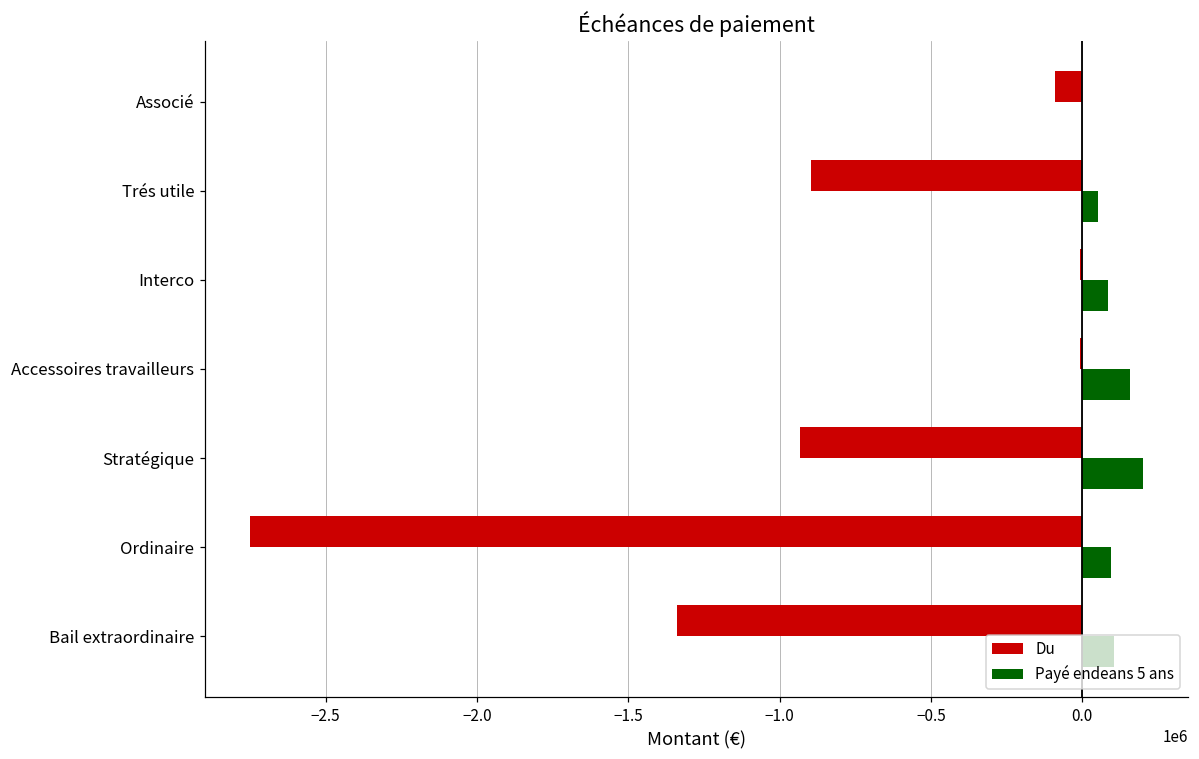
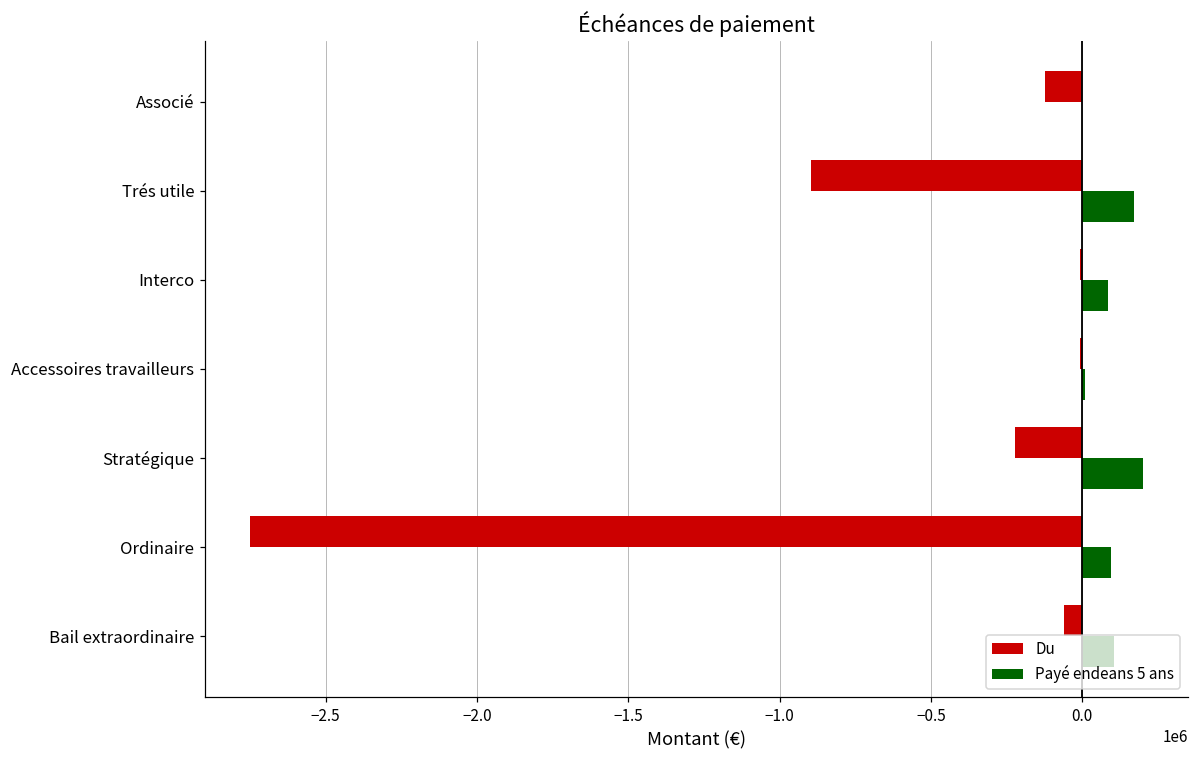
  {
    "Du": {
-     "Associé": -90000,
+     "Associé": -120000,
      "Trés utile": -890000,
-     "Stratégique": -930000,
+     "Stratégique": -220000,
      "Ordinaire": -2750000,
-     "Bail extraordinaire": -1340000
+     "Bail extraordinaire": -60000
    },
    "Payé endeans 5 ans": {
      "Associé": 0,
-     "Trés utile": 50000,
+     "Trés utile": 170000,
      "Interco": 90000,
-     "Accessoires travailleurs": 160000,
+     "Accessoires travailleurs": 10000,
      "Stratégique": 200000,
      "Ordinaire": 100000
    }
  }
